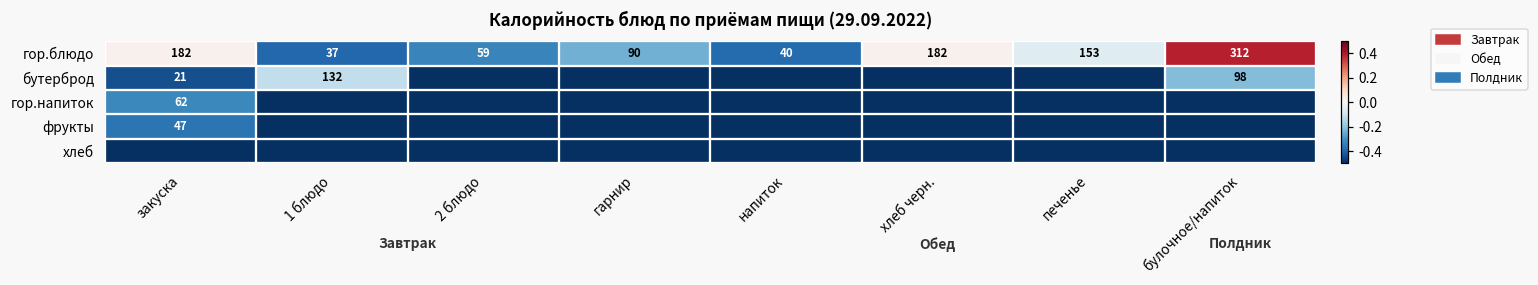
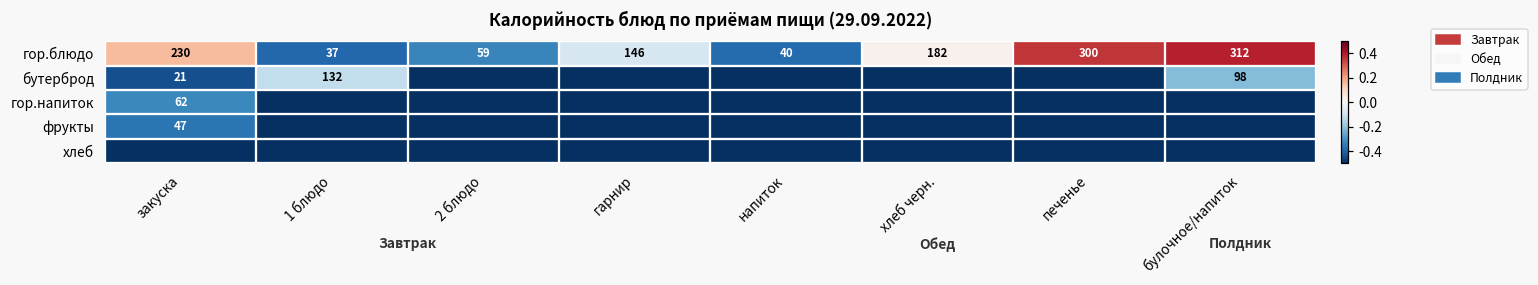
  {
    "гор.блюдо": {
-     "закуска": 182,
+     "закуска": 230,
      "1 блюдо": 37,
      "2 блюдо": 59,
-     "гарнир": 90,
+     "гарнир": 146,
      "напиток": 40,
      "хлеб черн.": 182,
-     "печенье": 153,
+     "печенье": 300,
      "булочное/напиток": 312
    },
    "бутерброд": {
      "закуска": 21,
      "1 блюдо": 132,
      "булочное/напиток": 98
    },
    "гор.напиток": {
      "закуска": 62
    },
    "фрукты": {
      "закуска": 47
    }
  }
